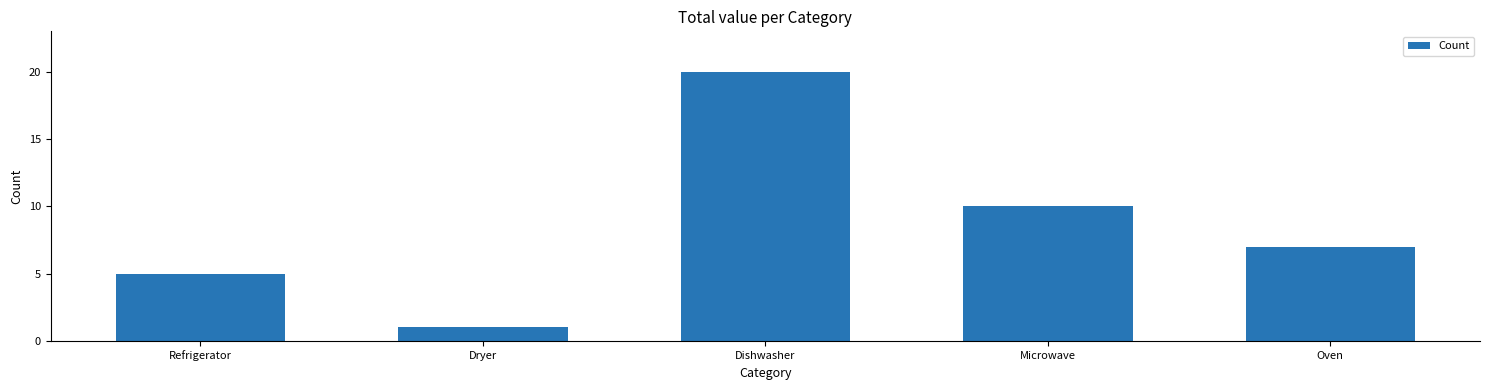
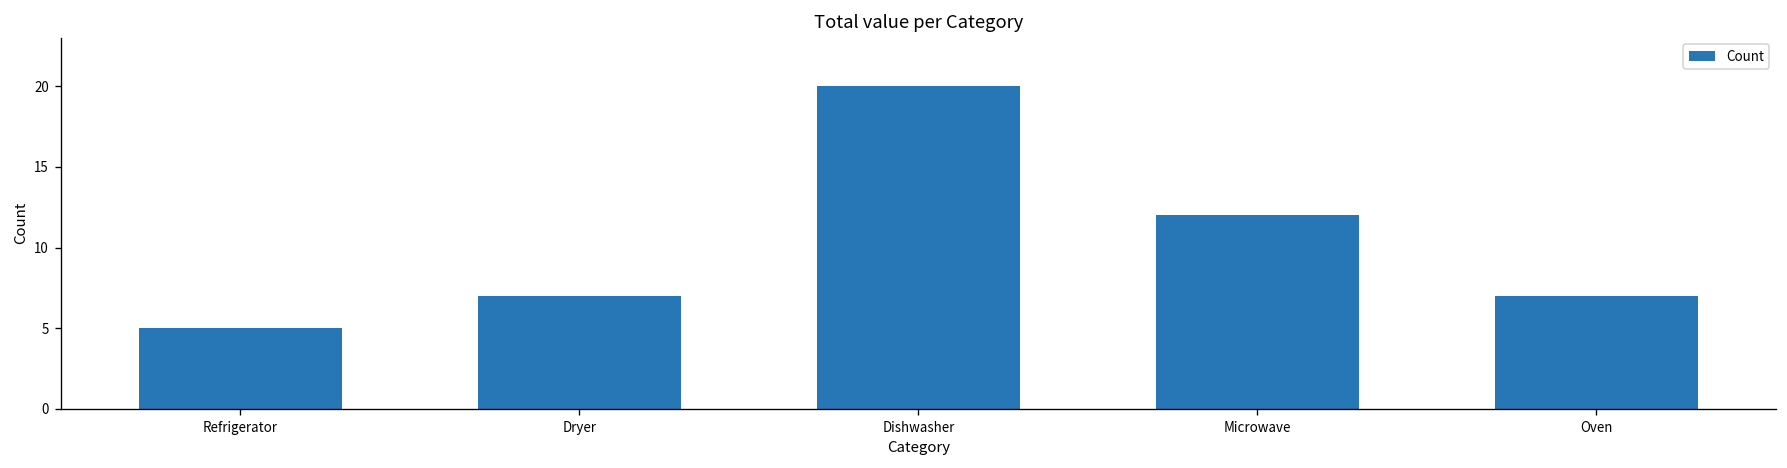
  {
    "Refrigerator": 5,
-   "Dryer": 1,
+   "Dryer": 7,
    "Dishwasher": 20,
-   "Microwave": 10,
+   "Microwave": 12,
    "Oven": 7
  }
